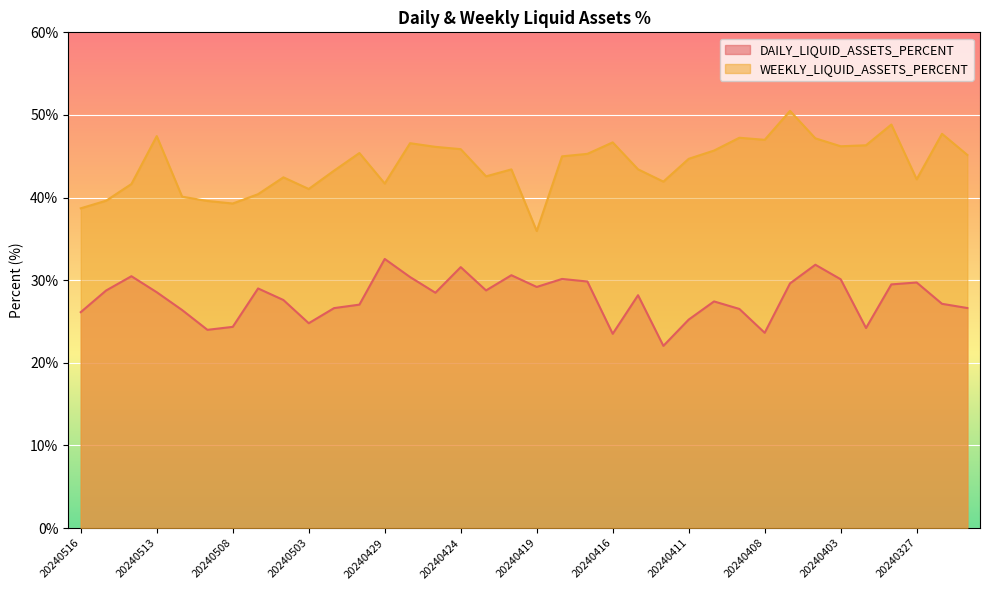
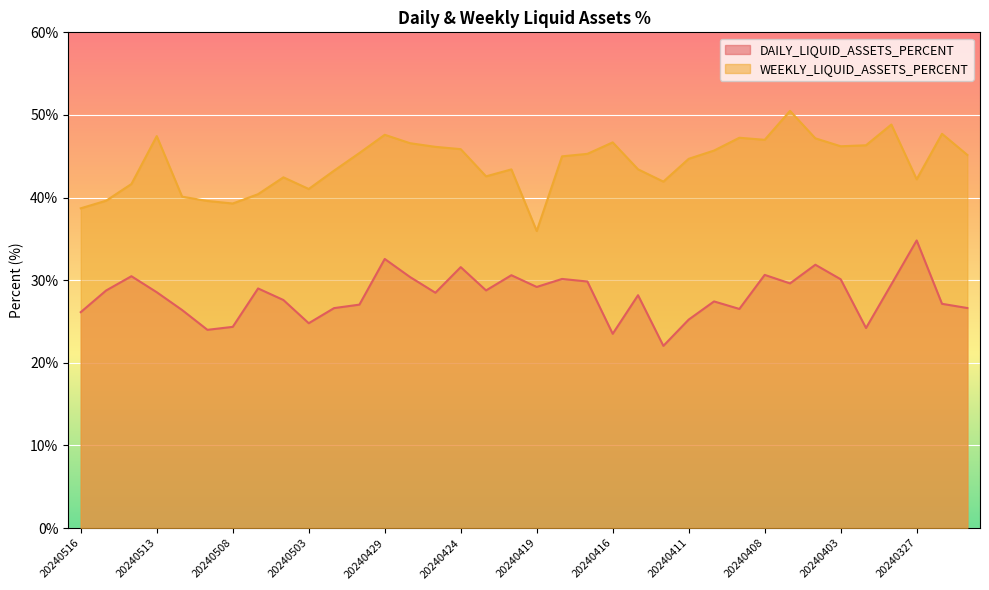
  {
    "DAILY_LIQUID_ASSETS_PERCENT": {
      "20240516": "26%",
      "20240513": "29%",
      "20240508": "24%",
      "20240503": "25%",
      "20240429": "33%",
      "20240424": "32%",
      "20240419": "29%",
      "20240416": "24%",
      "20240411": "25%",
-     "20240408": "24%",
+     "20240408": "31%",
      "20240403": "30%",
-     "20240327": "30%"
+     "20240327": "35%"
    },
    "WEEKLY_LIQUID_ASSETS_PERCENT": {
      "20240516": "39%",
      "20240513": "47%",
      "20240508": "39%",
      "20240503": "41%",
-     "20240429": "42%",
+     "20240429": "48%",
      "20240424": "46%",
      "20240419": "36%",
      "20240416": "47%",
      "20240411": "45%",
      "20240408": "47%",
      "20240403": "46%",
      "20240327": "42%"
    }
  }
